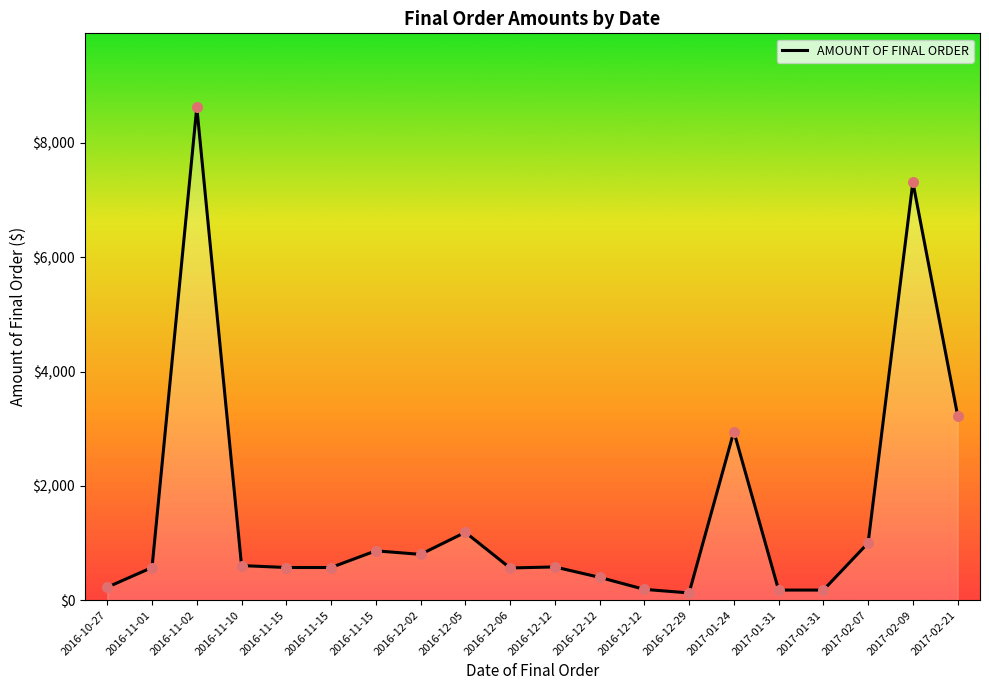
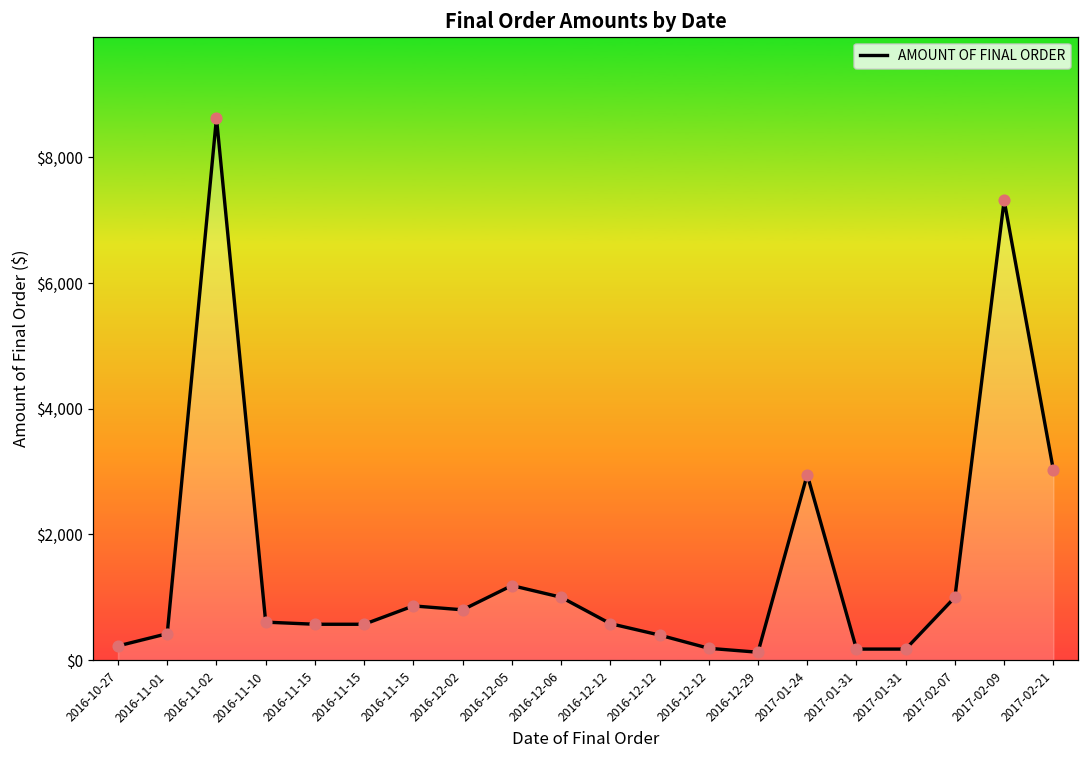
  {
    "2016-10-27": "$200",
-   "2016-11-01": "$600",
+   "2016-11-01": "$400",
    "2016-11-02": "$8,600",
    "2016-11-10": "$600",
    "2016-12-02": "$800",
    "2016-12-05": "$1,200",
-   "2016-12-06": "$600",
+   "2016-12-06": "$1,000",
    "2016-12-29": "$100",
    "2017-01-24": "$3,000",
    "2017-02-07": "$1,000",
    "2017-02-09": "$7,300",
-   "2017-02-21": "$3,200"
+   "2017-02-21": "$3,000"
  }
